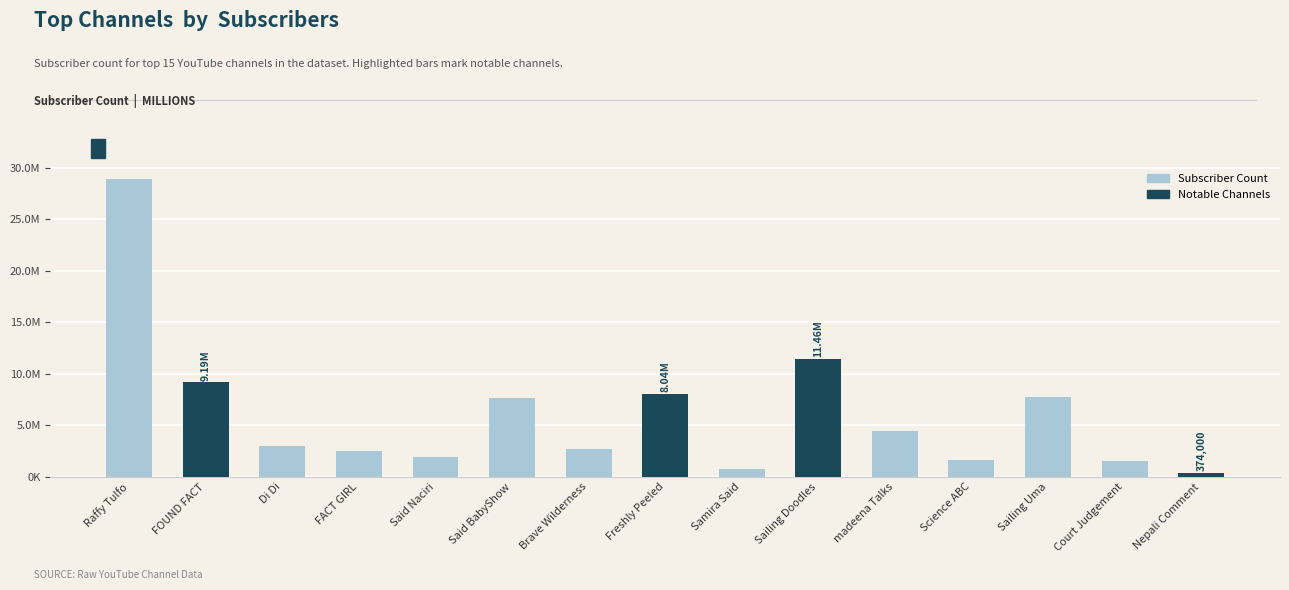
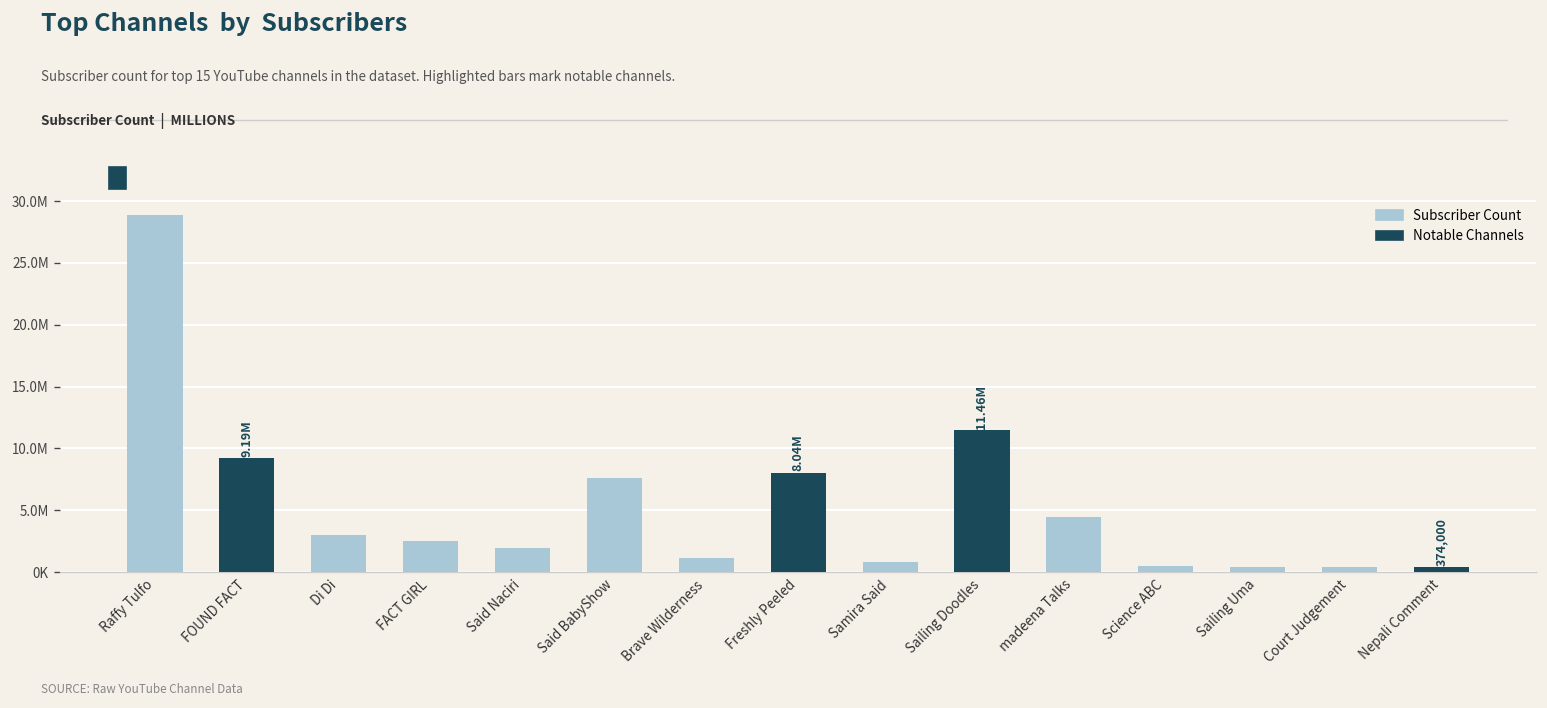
  {
    "Raffy Tulfo": 28900000,
    "Di Di": 3000000,
    "FACT GIRL": 2500000,
    "Said Naciri": 2000000,
    "Said BabyShow": 7600000,
-   "Brave Wilderness": 2700000,
+   "Brave Wilderness": 1200000,
    "Samira Said": 800000,
    "madeena Talks": 4500000,
-   "Science ABC": 1600000,
-   "Sailing Uma": 7800000,
-   "Court Judgement": 1500000
+   "Science ABC": 500000,
+   "Sailing Uma": 400000,
+   "Court Judgement": 400000
  }
